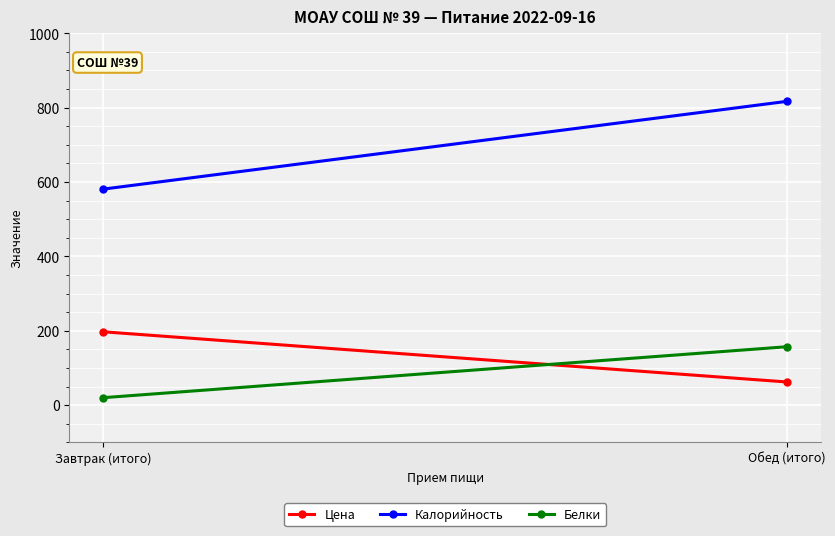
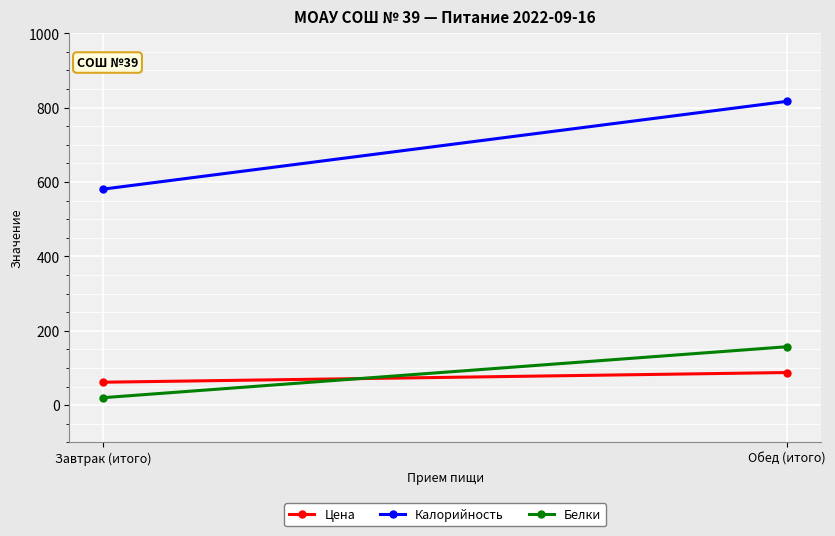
  {
    "Цена": {
-     "Завтрак (итого)": 200,
-     "Обед (итого)": 60
+     "Завтрак (итого)": 60,
+     "Обед (итого)": 90
    },
    "Калорийность": {
      "Завтрак (итого)": 580,
      "Обед (итого)": 820
    },
    "Белки": {
      "Завтрак (итого)": 20,
      "Обед (итого)": 160
    }
  }
